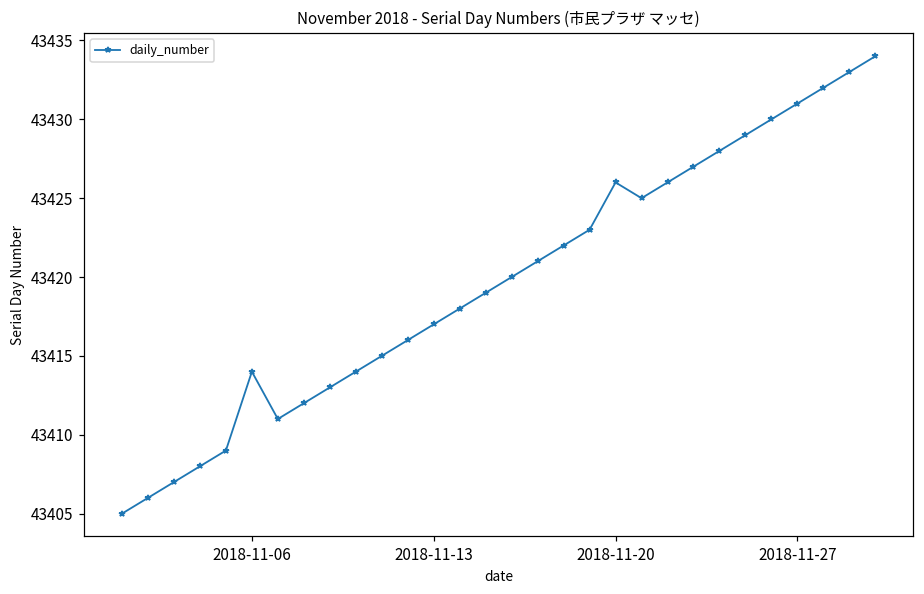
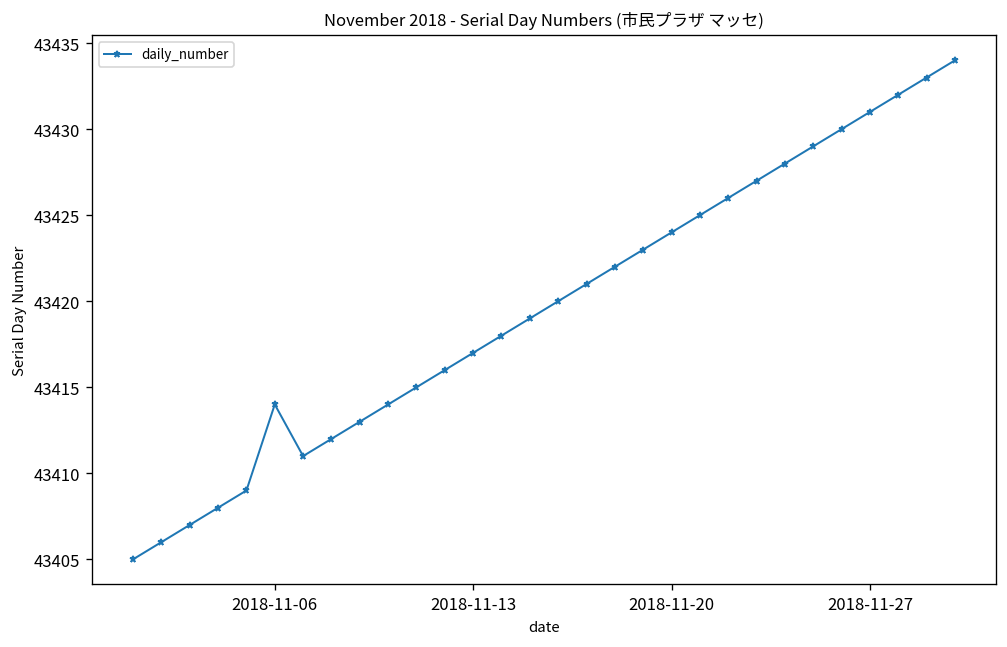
  {
    "2018-11-06": 43414,
    "2018-11-13": 43417,
-   "2018-11-20": 43426,
+   "2018-11-20": 43424,
    "2018-11-27": 43431
  }
